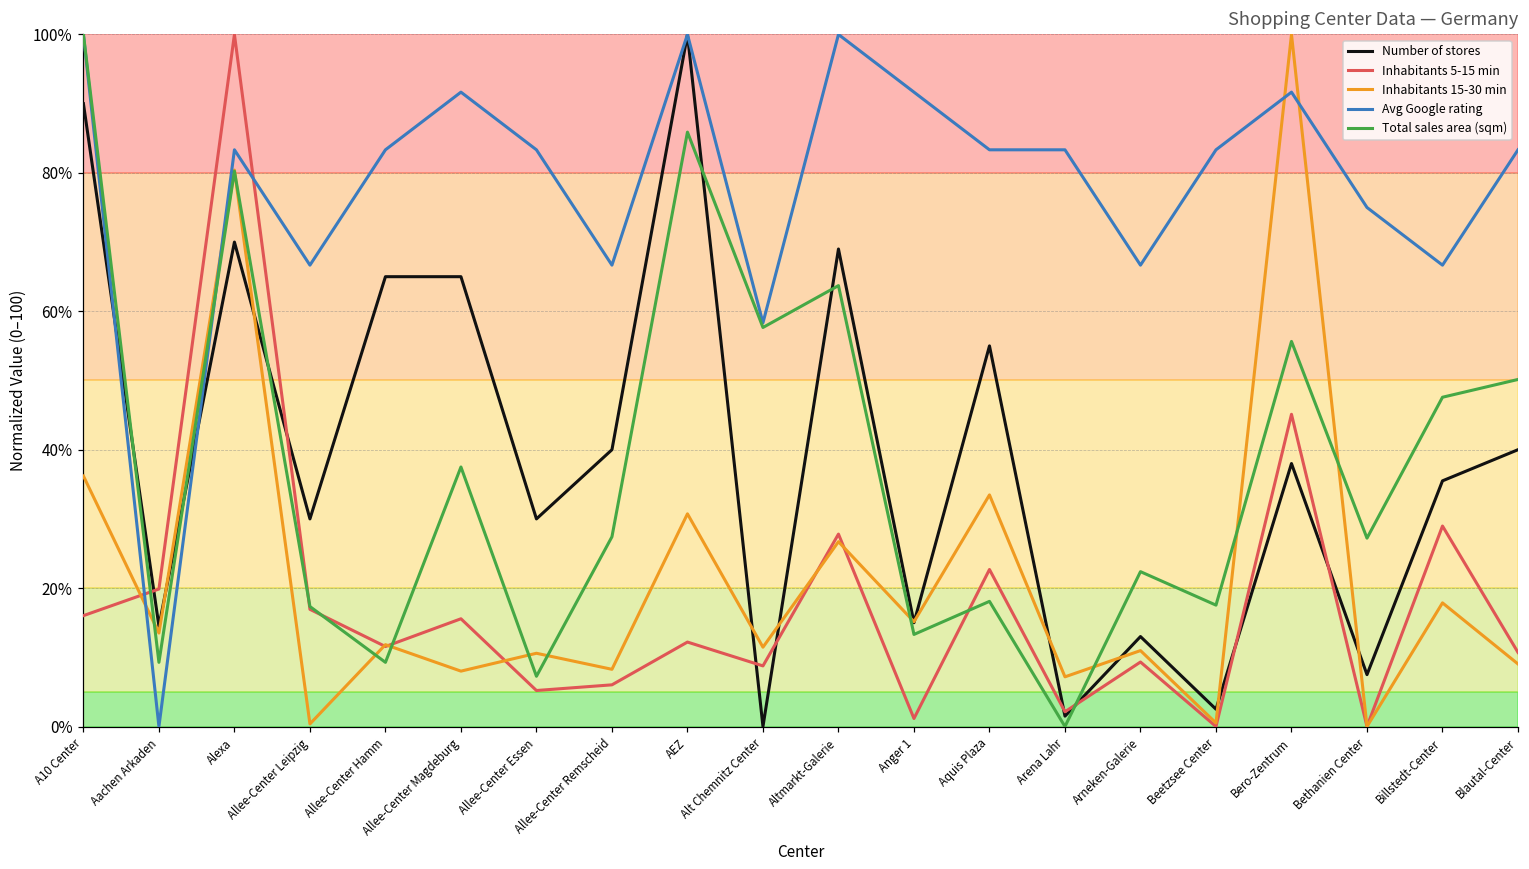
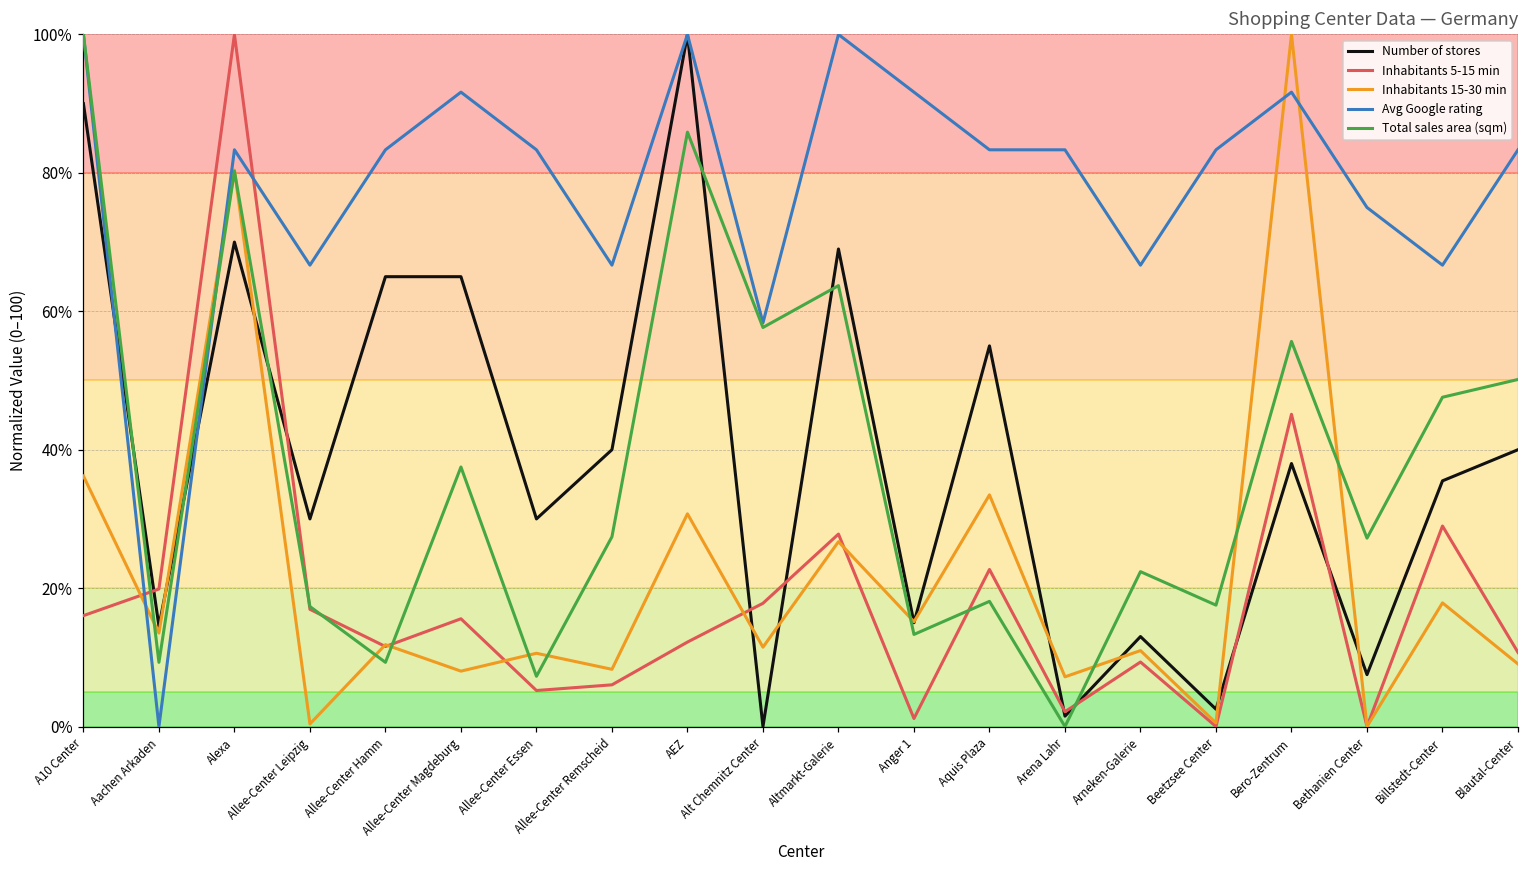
  {
    "Number of stores": {
      "A10 Center": "90%",
      "Aachen Arkaden": "14%",
      "Alexa": "70%",
      "Allee-Center Leipzig": "30%",
      "Allee-Center Hamm": "65%",
      "Allee-Center Magdeburg": "65%",
      "Allee-Center Essen": "30%",
      "Allee-Center Remscheid": "40%",
      "Alt Chemnitz Center": "0%",
      "Altmarkt-Galerie": "69%",
      "Aquis Plaza": "55%",
      "Arena Lahr": "2%",
      "Arneken-Galerie": "13%",
      "Beetzsee Center": "3%",
      "Bero-Zentrum": "38%",
      "Bethanien Center": "8%",
      "Billstedt-Center": "36%",
      "Blautal-Center": "40%"
    },
    "Inhabitants 5-15 min": {
      "A10 Center": "16%",
      "Aachen Arkaden": "20%",
      "Alexa": "100%",
      "Allee-Center Magdeburg": "16%",
      "Allee-Center Essen": "5%",
      "Allee-Center Remscheid": "6%",
      "AEZ": "12%",
-     "Alt Chemnitz Center": "9%",
+     "Alt Chemnitz Center": "18%",
      "Altmarkt-Galerie": "28%",
      "Anger 1": "1%",
      "Aquis Plaza": "23%",
      "Arena Lahr": "2%",
      "Arneken-Galerie": "9%",
      "Beetzsee Center": "0%",
      "Bero-Zentrum": "45%",
      "Billstedt-Center": "29%",
      "Blautal-Center": "11%"
    },
    "Inhabitants 15-30 min": {
      "A10 Center": "36%",
      "Aachen Arkaden": "14%",
      "Allee-Center Leipzig": "0%",
      "Allee-Center Magdeburg": "8%",
      "Allee-Center Essen": "11%",
      "Allee-Center Remscheid": "8%",
      "AEZ": "31%",
      "Alt Chemnitz Center": "11%",
      "Altmarkt-Galerie": "27%",
      "Aquis Plaza": "33%",
      "Arena Lahr": "7%",
      "Arneken-Galerie": "11%",
      "Beetzsee Center": "1%",
      "Bero-Zentrum": "100%",
      "Billstedt-Center": "18%",
      "Blautal-Center": "9%"
    },
    "Avg Google rating": {
      "Aachen Arkaden": "0%",
      "Alexa": "83%",
      "Allee-Center Leipzig": "67%",
      "Allee-Center Hamm": "83%",
      "Allee-Center Magdeburg": "92%",
      "Allee-Center Essen": "83%",
      "Allee-Center Remscheid": "67%",
      "Alt Chemnitz Center": "58%",
      "Altmarkt-Galerie": "100%",
      "Anger 1": "92%",
      "Aquis Plaza": "83%",
      "Arena Lahr": "83%",
      "Arneken-Galerie": "67%",
      "Beetzsee Center": "83%",
      "Bero-Zentrum": "92%",
      "Bethanien Center": "75%",
      "Billstedt-Center": "67%",
      "Blautal-Center": "83%"
    },
    "Total sales area (sqm)": {
      "Aachen Arkaden": "9%",
      "Allee-Center Hamm": "9%",
      "Allee-Center Magdeburg": "38%",
      "Allee-Center Essen": "7%",
      "Allee-Center Remscheid": "27%",
      "AEZ": "86%",
      "Alt Chemnitz Center": "58%",
      "Altmarkt-Galerie": "64%",
      "Anger 1": "13%",
      "Aquis Plaza": "18%",
      "Arena Lahr": "0%",
      "Arneken-Galerie": "22%",
      "Beetzsee Center": "18%",
      "Bero-Zentrum": "56%",
      "Bethanien Center": "27%",
      "Billstedt-Center": "48%",
      "Blautal-Center": "50%"
    }
  }
